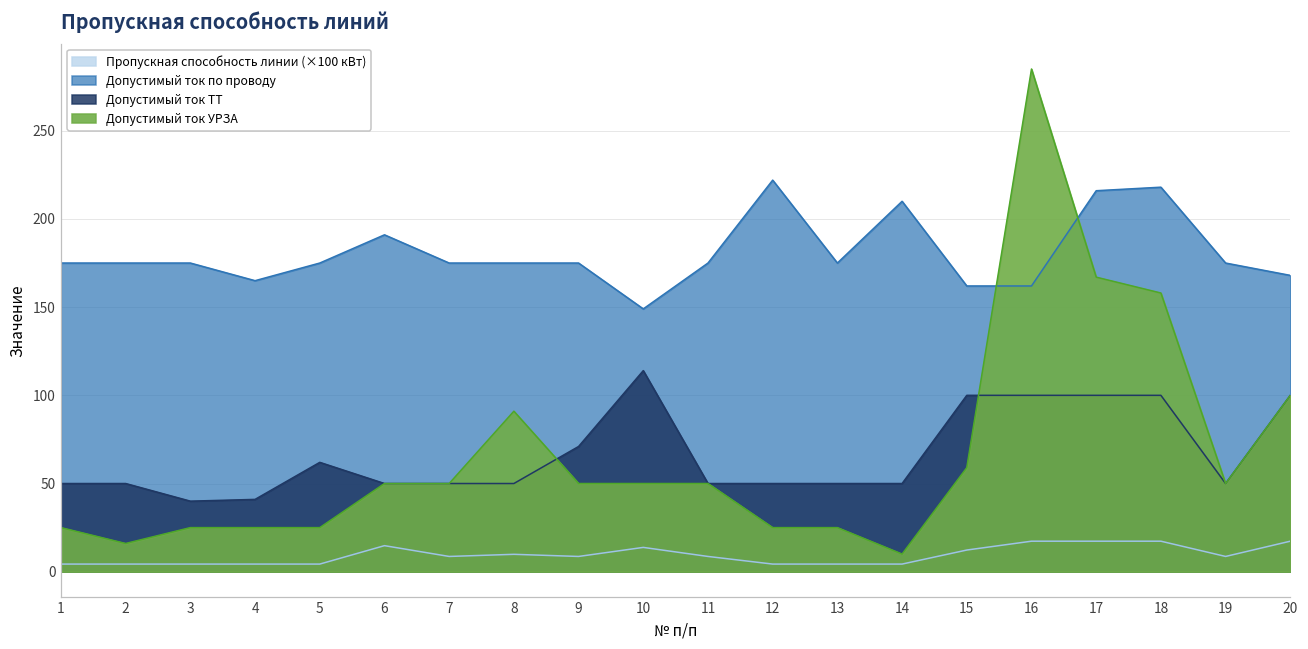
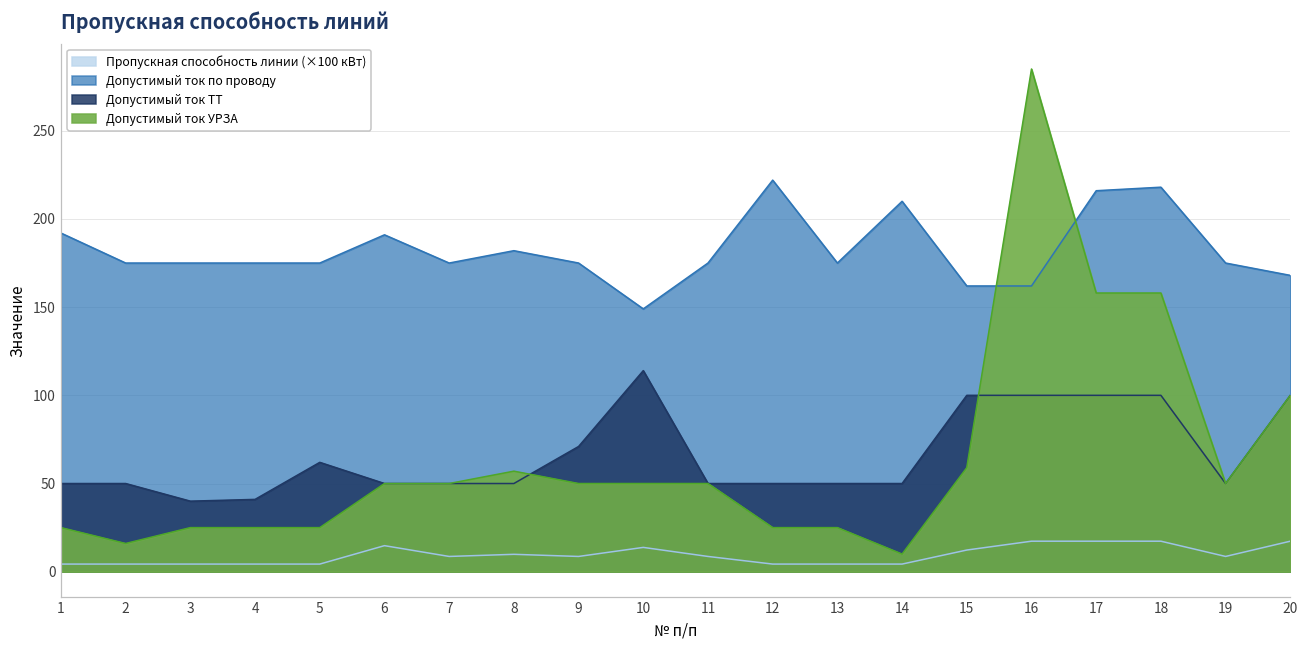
  {
    "Пропускная способность линии (×100 кВт)": {
      "1": 4,
      "2": 4,
      "3": 4,
      "4": 4,
      "5": 4,
      "6": 15,
      "7": 9,
      "8": 10,
      "9": 9,
      "10": 14,
      "11": 9,
      "12": 4,
      "13": 4,
      "14": 4,
      "15": 12,
      "16": 17,
      "17": 17,
      "18": 17,
      "19": 9,
      "20": 17
    },
    "Допустимый ток по проводу": {
-     "1": 175,
+     "1": 192,
      "2": 175,
      "3": 175,
-     "4": 165,
+     "4": 175,
      "5": 175,
      "6": 191,
      "7": 175,
-     "8": 175,
+     "8": 182,
      "9": 175,
      "10": 149,
      "11": 175,
      "12": 222,
      "13": 175,
      "14": 210,
      "15": 162,
      "16": 162,
      "17": 216,
      "18": 218,
      "19": 175,
      "20": 168
    },
    "Допустимый ток ТТ": {
      "1": 50,
      "2": 50,
      "3": 40,
      "4": 41,
      "5": 62,
      "8": 50,
      "9": 71,
      "10": 114,
      "12": 50,
      "13": 50,
      "14": 50,
      "15": 100,
      "16": 100,
      "17": 100,
      "18": 100
    },
    "Допустимый ток УРЗА": {
      "1": 25,
      "2": 16,
      "3": 25,
      "4": 25,
      "5": 25,
-     "8": 91,
+     "8": 57,
      "9": 50,
      "10": 50,
      "12": 25,
      "13": 25,
      "14": 10,
      "15": 59,
      "16": 285,
-     "17": 167,
+     "17": 158,
      "18": 158
    }
  }
